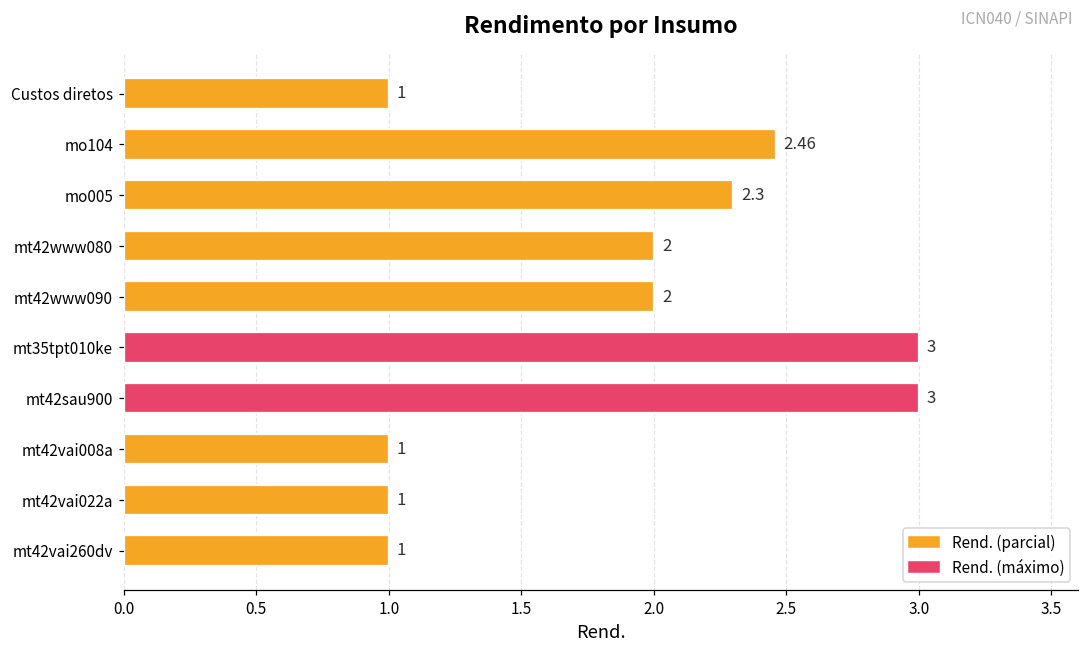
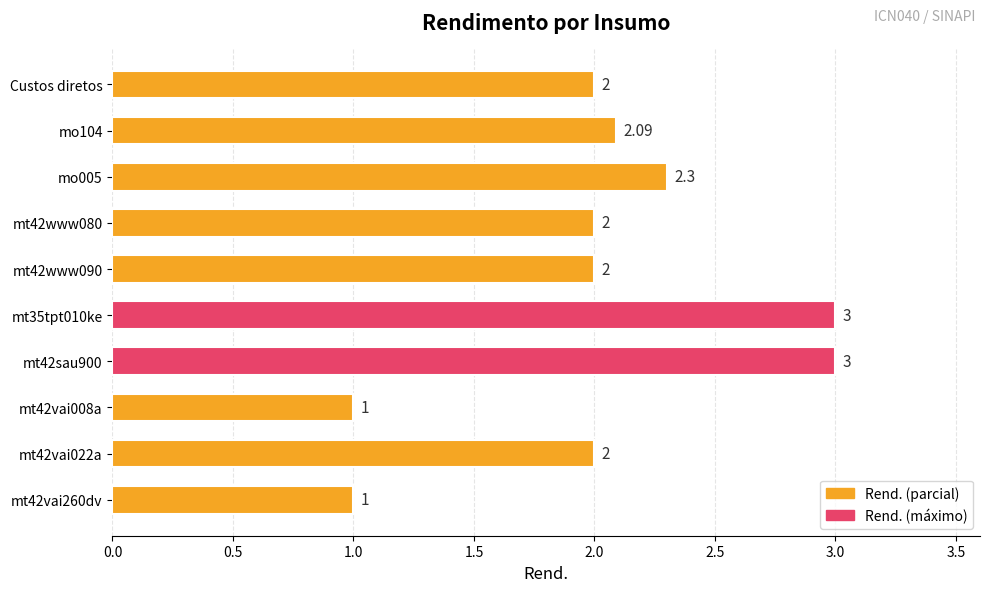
  {
-   "Custos diretos": 1,
-   "mo104": 2.46,
+   "Custos diretos": 2,
+   "mo104": 2.09,
    "mo005": 2.3,
    "mt42www080": 2,
    "mt42www090": 2,
    "mt35tpt010ke": 3,
    "mt42sau900": 3,
    "mt42vai008a": 1,
-   "mt42vai022a": 1,
+   "mt42vai022a": 2,
    "mt42vai260dv": 1
  }
